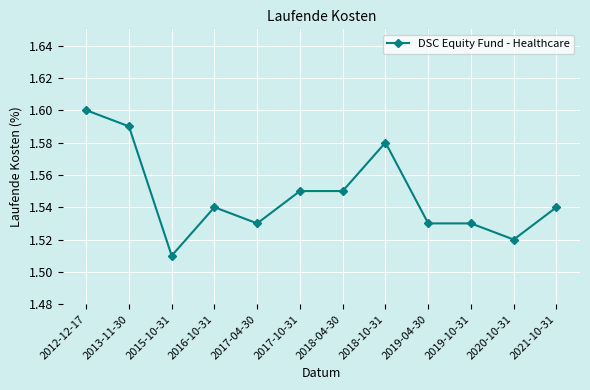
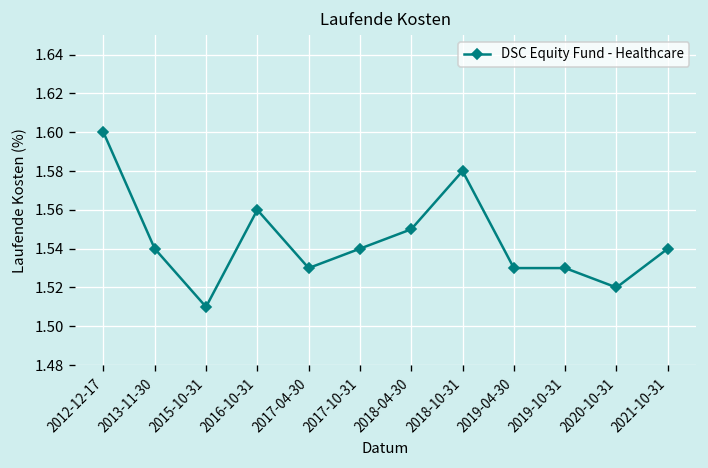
  {
    "2012-12-17": 1.60,
-   "2013-11-30": 1.59,
+   "2013-11-30": 1.54,
    "2015-10-31": 1.51,
-   "2016-10-31": 1.54,
+   "2016-10-31": 1.56,
    "2017-04-30": 1.53,
-   "2017-10-31": 1.55,
+   "2017-10-31": 1.54,
    "2018-04-30": 1.55,
    "2018-10-31": 1.58,
    "2019-04-30": 1.53,
    "2019-10-31": 1.53,
    "2020-10-31": 1.52,
    "2021-10-31": 1.54
  }
